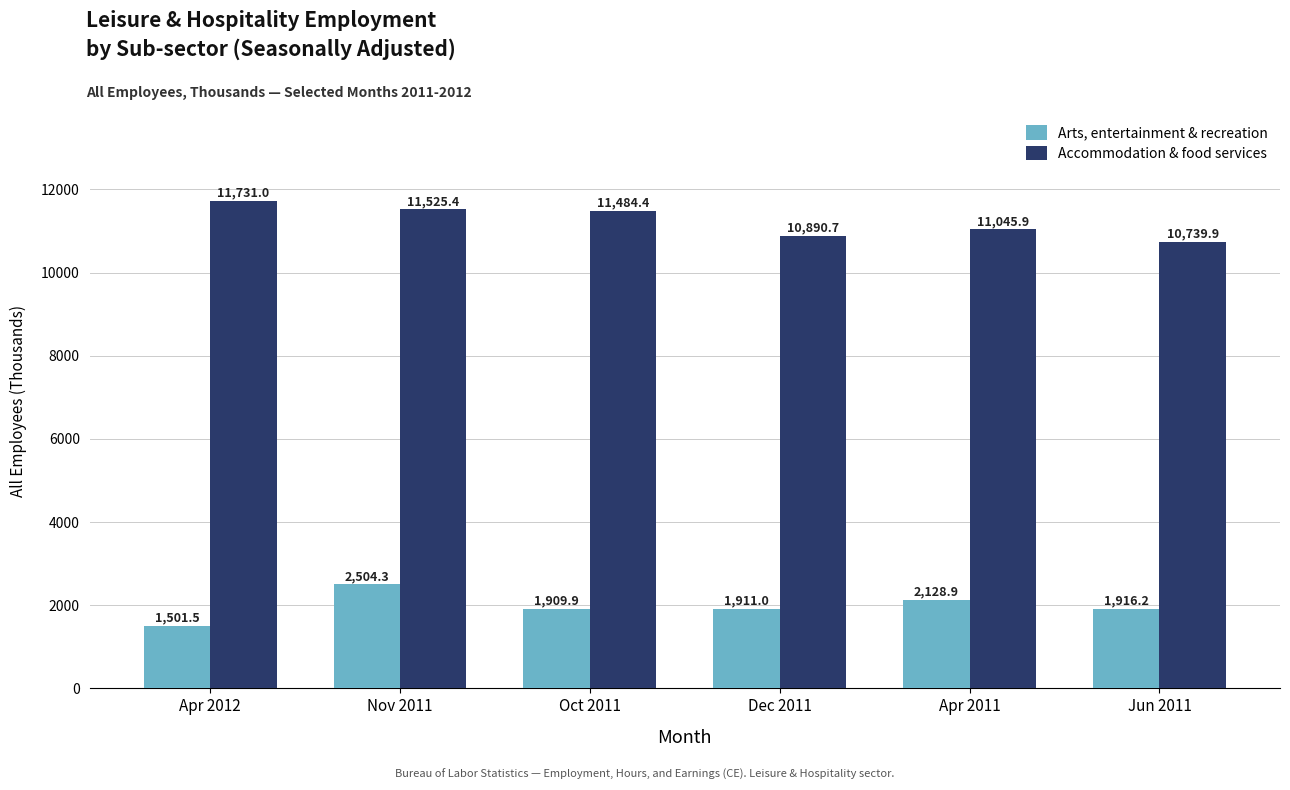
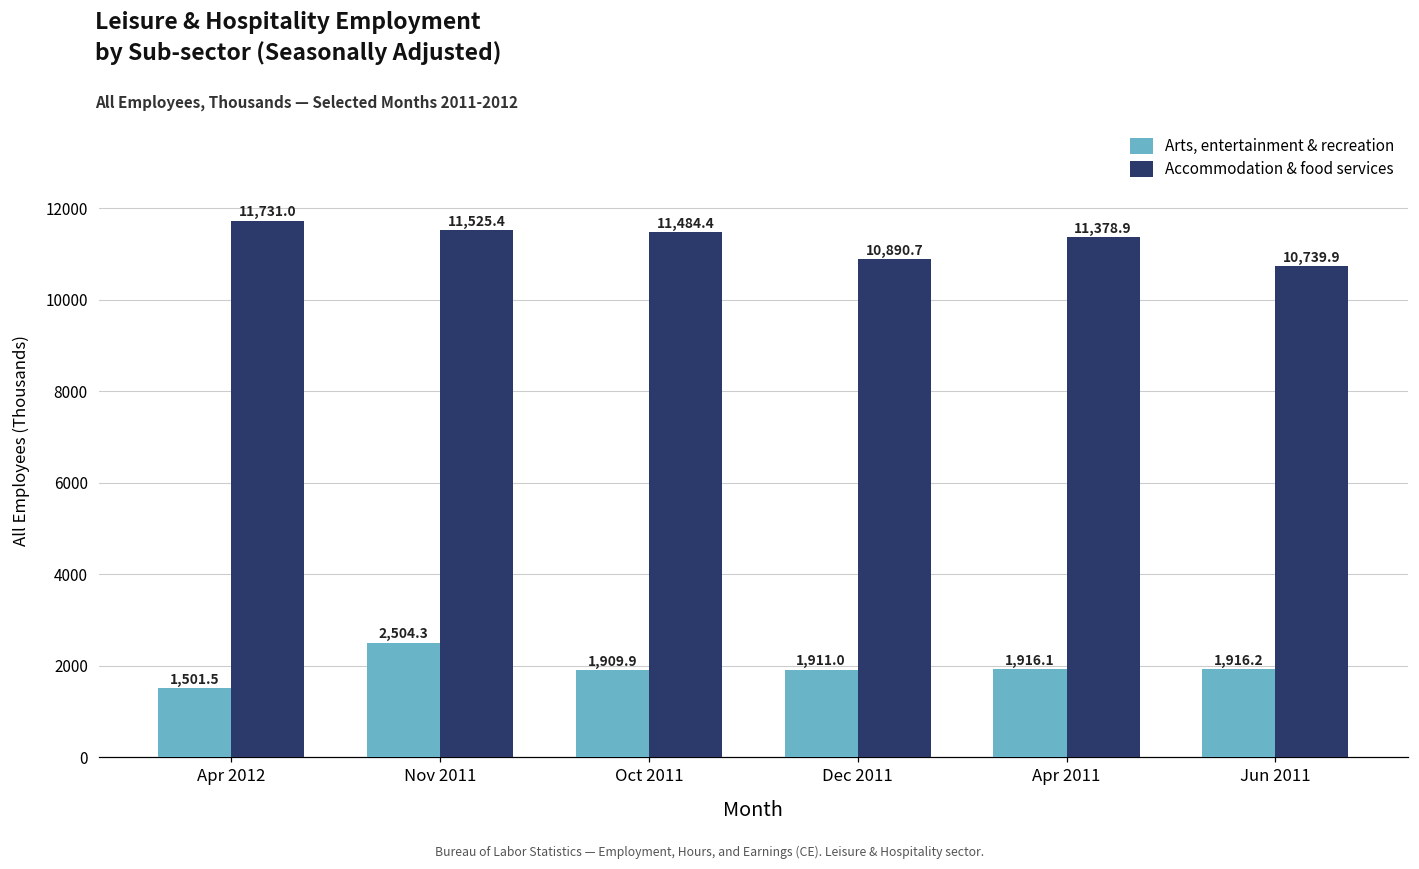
  {
    "Arts, entertainment & recreation": {
      "Apr 2012": "1,501.5",
      "Nov 2011": "2,504.3",
      "Oct 2011": "1,909.9",
      "Dec 2011": "1,911.0",
-     "Apr 2011": "2,128.9",
+     "Apr 2011": "1,916.1",
      "Jun 2011": "1,916.2"
    },
    "Accommodation & food services": {
      "Apr 2012": "11,731.0",
      "Nov 2011": "11,525.4",
      "Oct 2011": "11,484.4",
      "Dec 2011": "10,890.7",
-     "Apr 2011": "11,045.9",
+     "Apr 2011": "11,378.9",
      "Jun 2011": "10,739.9"
    }
  }
